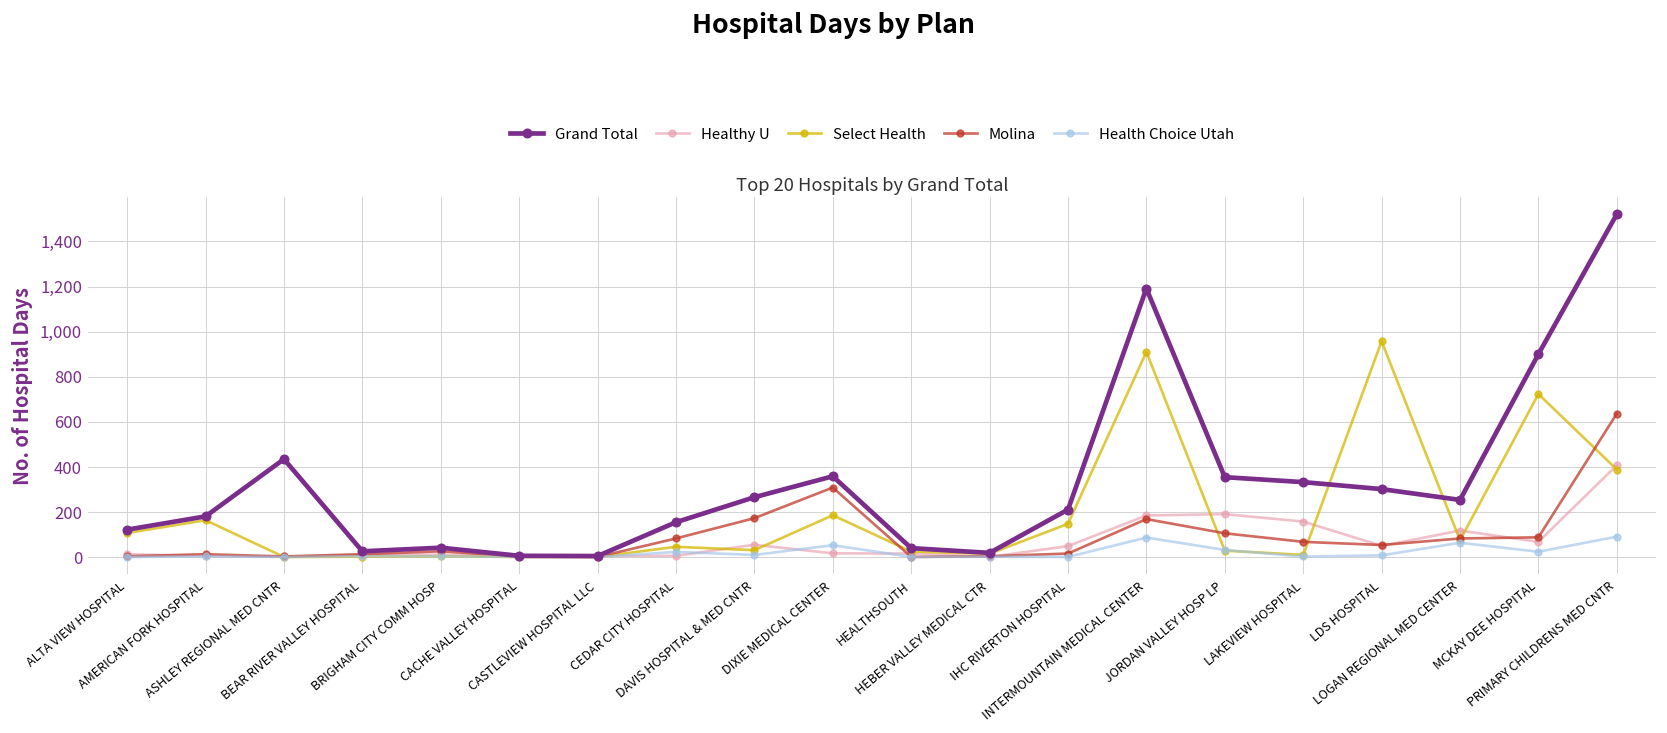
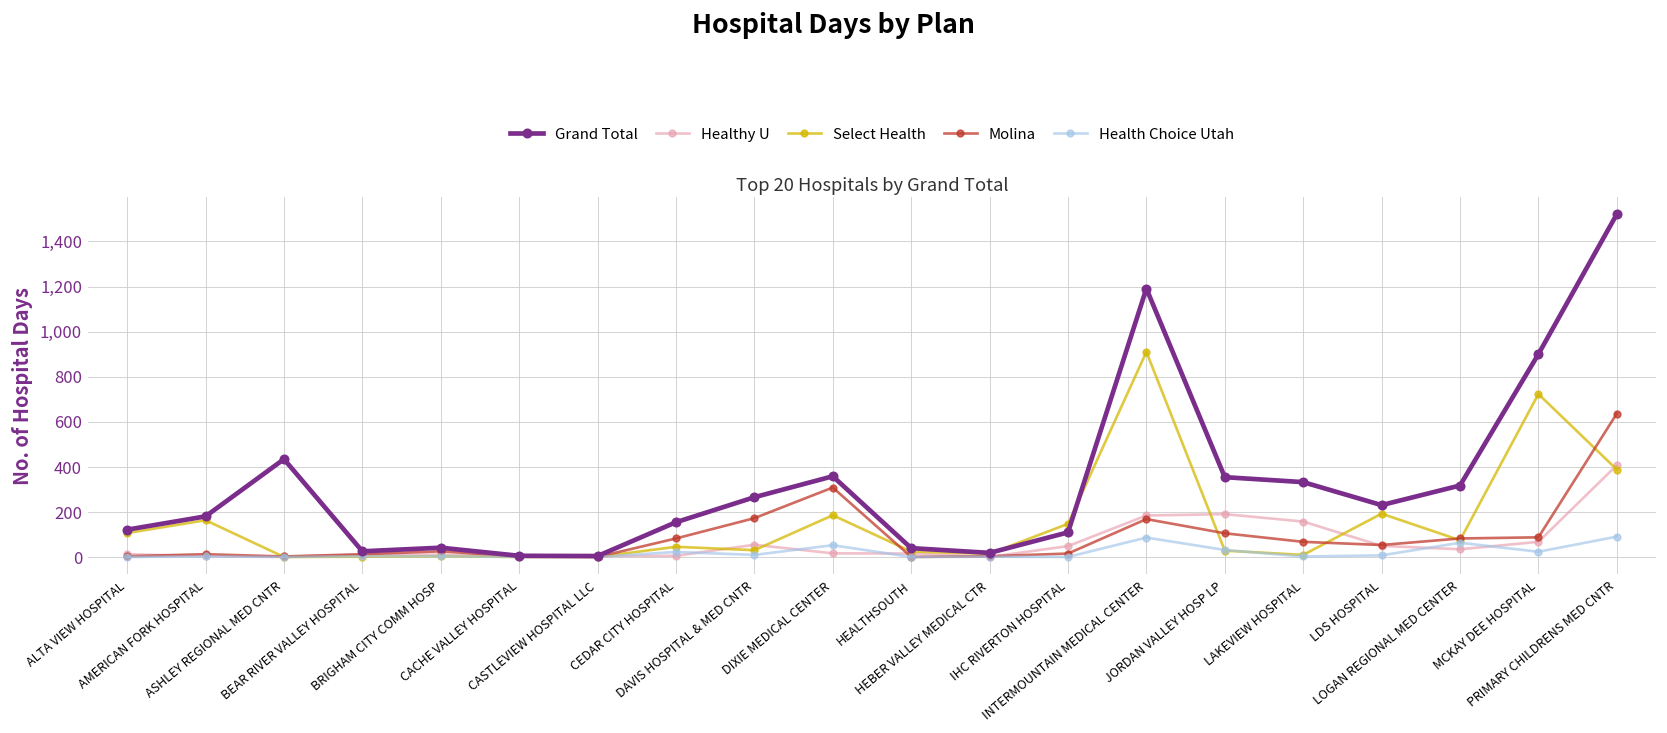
  {
    "Grand Total": {
      "ALTA VIEW HOSPITAL": "120",
      "AMERICAN FORK HOSPITAL": "180",
      "ASHLEY REGIONAL MED CNTR": "430",
      "BRIGHAM CITY COMM HOSP": "40",
      "CEDAR CITY HOSPITAL": "150",
      "DAVIS HOSPITAL & MED CNTR": "270",
      "DIXIE MEDICAL CENTER": "360",
      "HEALTHSOUTH": "40",
-     "IHC RIVERTON HOSPITAL": "210",
+     "IHC RIVERTON HOSPITAL": "110",
      "INTERMOUNTAIN MEDICAL CENTER": "1,190",
      "JORDAN VALLEY HOSP LP": "350",
      "LAKEVIEW HOSPITAL": "330",
-     "LDS HOSPITAL": "300",
-     "LOGAN REGIONAL MED CENTER": "250",
+     "LDS HOSPITAL": "230",
+     "LOGAN REGIONAL MED CENTER": "320",
      "MCKAY DEE HOSPITAL": "900",
      "PRIMARY CHILDRENS MED CNTR": "1,520"
    },
    "Healthy U": {
      "CEDAR CITY HOSPITAL": "10",
      "DAVIS HOSPITAL & MED CNTR": "50",
      "DIXIE MEDICAL CENTER": "20",
      "IHC RIVERTON HOSPITAL": "50",
      "INTERMOUNTAIN MEDICAL CENTER": "180",
      "JORDAN VALLEY HOSP LP": "190",
      "LAKEVIEW HOSPITAL": "160",
-     "LOGAN REGIONAL MED CENTER": "120",
+     "LOGAN REGIONAL MED CENTER": "30",
      "MCKAY DEE HOSPITAL": "70",
      "PRIMARY CHILDRENS MED CNTR": "410"
    },
    "Select Health": {
      "ALTA VIEW HOSPITAL": "110",
      "AMERICAN FORK HOSPITAL": "160",
      "CEDAR CITY HOSPITAL": "50",
      "DAVIS HOSPITAL & MED CNTR": "30",
      "DIXIE MEDICAL CENTER": "190",
      "IHC RIVERTON HOSPITAL": "150",
      "INTERMOUNTAIN MEDICAL CENTER": "910",
-     "LDS HOSPITAL": "960",
+     "LDS HOSPITAL": "190",
      "MCKAY DEE HOSPITAL": "720",
      "PRIMARY CHILDRENS MED CNTR": "390"
    },
    "Molina": {
      "BRIGHAM CITY COMM HOSP": "30",
      "CEDAR CITY HOSPITAL": "80",
      "DAVIS HOSPITAL & MED CNTR": "170",
      "DIXIE MEDICAL CENTER": "310",
      "IHC RIVERTON HOSPITAL": "20",
      "INTERMOUNTAIN MEDICAL CENTER": "170",
      "JORDAN VALLEY HOSP LP": "110",
      "LAKEVIEW HOSPITAL": "70",
      "MCKAY DEE HOSPITAL": "90",
      "PRIMARY CHILDRENS MED CNTR": "640"
    },
    "Health Choice Utah": {
      "CEDAR CITY HOSPITAL": "20",
      "DAVIS HOSPITAL & MED CNTR": "10",
      "DIXIE MEDICAL CENTER": "50",
      "IHC RIVERTON HOSPITAL": "0",
      "INTERMOUNTAIN MEDICAL CENTER": "90",
      "LDS HOSPITAL": "10",
      "MCKAY DEE HOSPITAL": "20",
      "PRIMARY CHILDRENS MED CNTR": "90"
    }
  }
